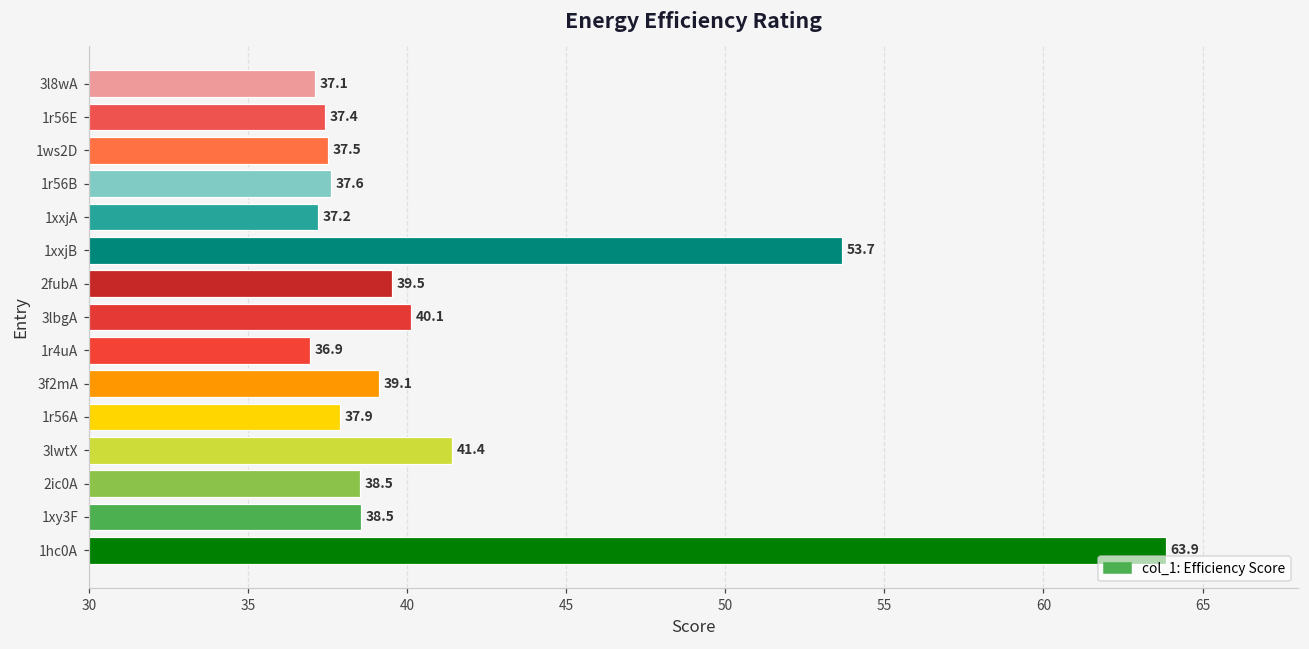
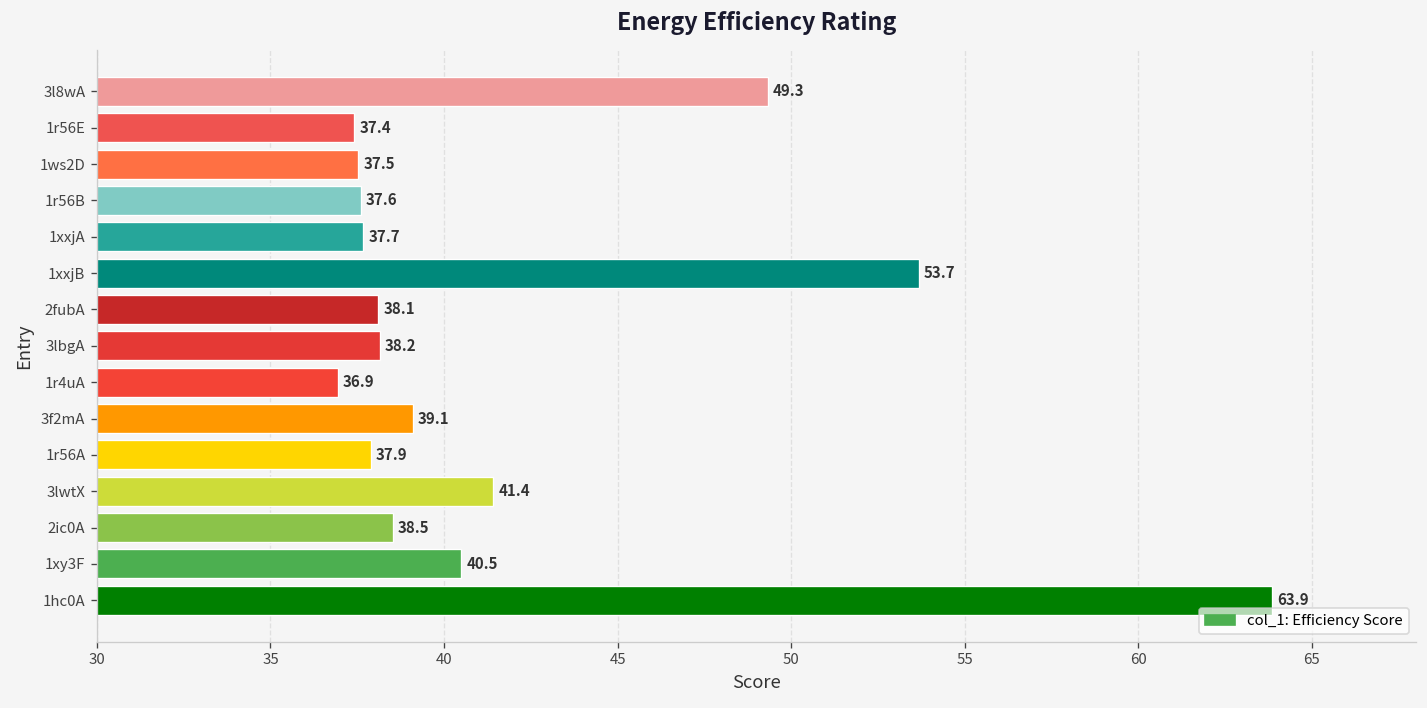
  {
-   "3l8wA": 37.1,
+   "3l8wA": 49.3,
    "1r56E": 37.4,
    "1ws2D": 37.5,
    "1r56B": 37.6,
-   "1xxjA": 37.2,
+   "1xxjA": 37.7,
    "1xxjB": 53.7,
-   "2fubA": 39.5,
-   "3lbgA": 40.1,
+   "2fubA": 38.1,
+   "3lbgA": 38.2,
    "1r4uA": 36.9,
    "3f2mA": 39.1,
    "1r56A": 37.9,
    "3lwtX": 41.4,
    "2ic0A": 38.5,
-   "1xy3F": 38.5
+   "1xy3F": 40.5
  }
